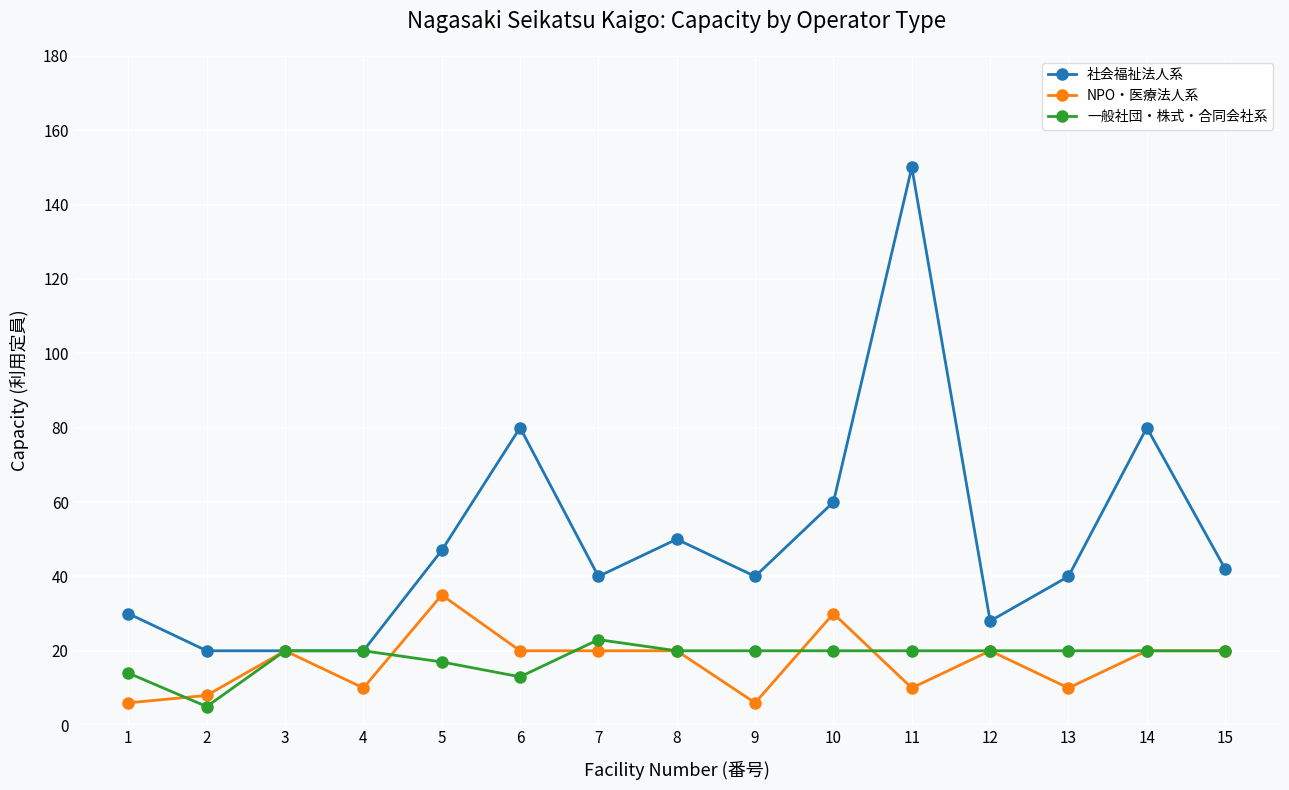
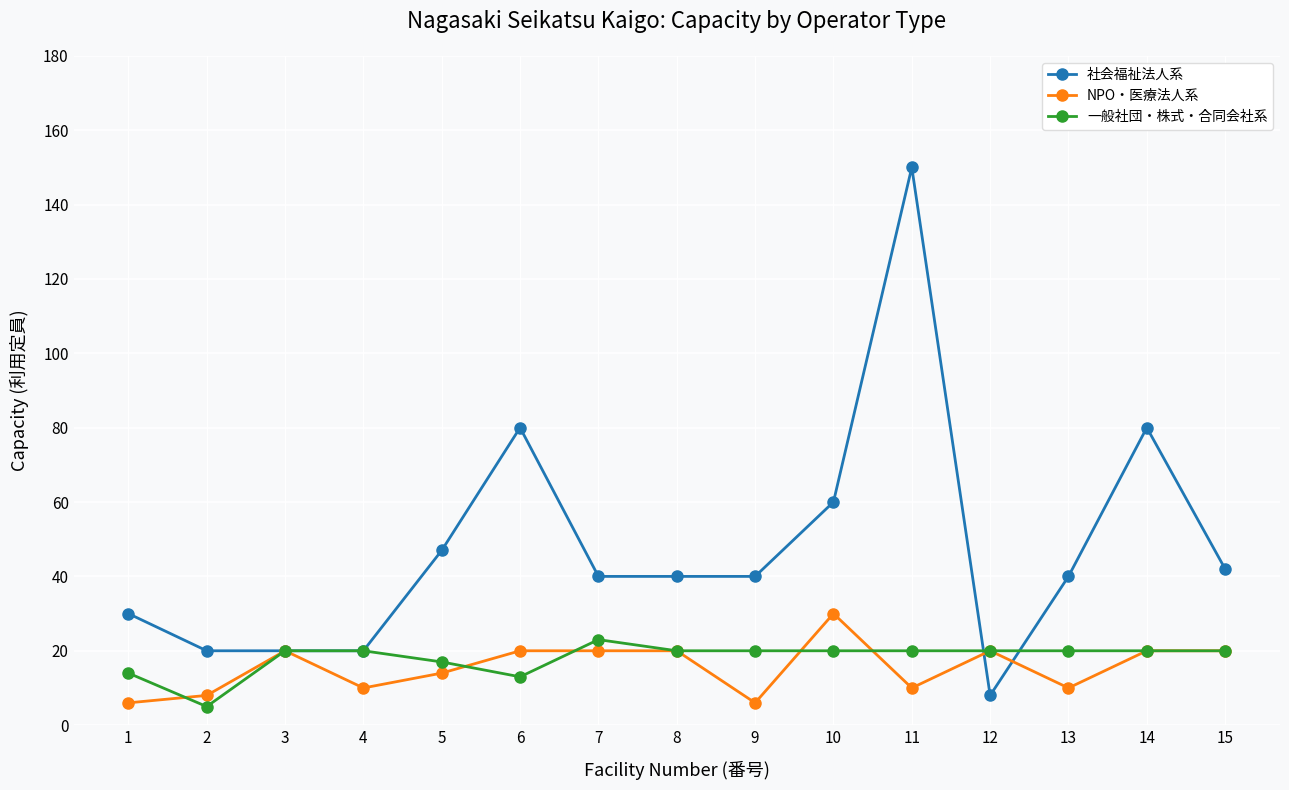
  {
    "社会福祉法人系": {
      "1": 30,
      "2": 20,
      "5": 47,
      "6": 80,
      "7": 40,
-     "8": 50,
+     "8": 40,
      "9": 40,
      "10": 60,
      "11": 150,
-     "12": 28,
+     "12": 8,
      "13": 40,
      "14": 80,
      "15": 42
    },
    "NPO・医療法人系": {
      "1": 6,
      "2": 8,
      "4": 10,
-     "5": 35,
+     "5": 14,
      "6": 20,
      "7": 20,
      "9": 6,
      "10": 30,
      "11": 10,
      "13": 10
    },
    "一般社団・株式・合同会社系": {
      "1": 14,
      "2": 5,
      "5": 17,
      "6": 13,
      "7": 23,
      "9": 20,
      "10": 20,
      "11": 20,
      "13": 20
    }
  }
